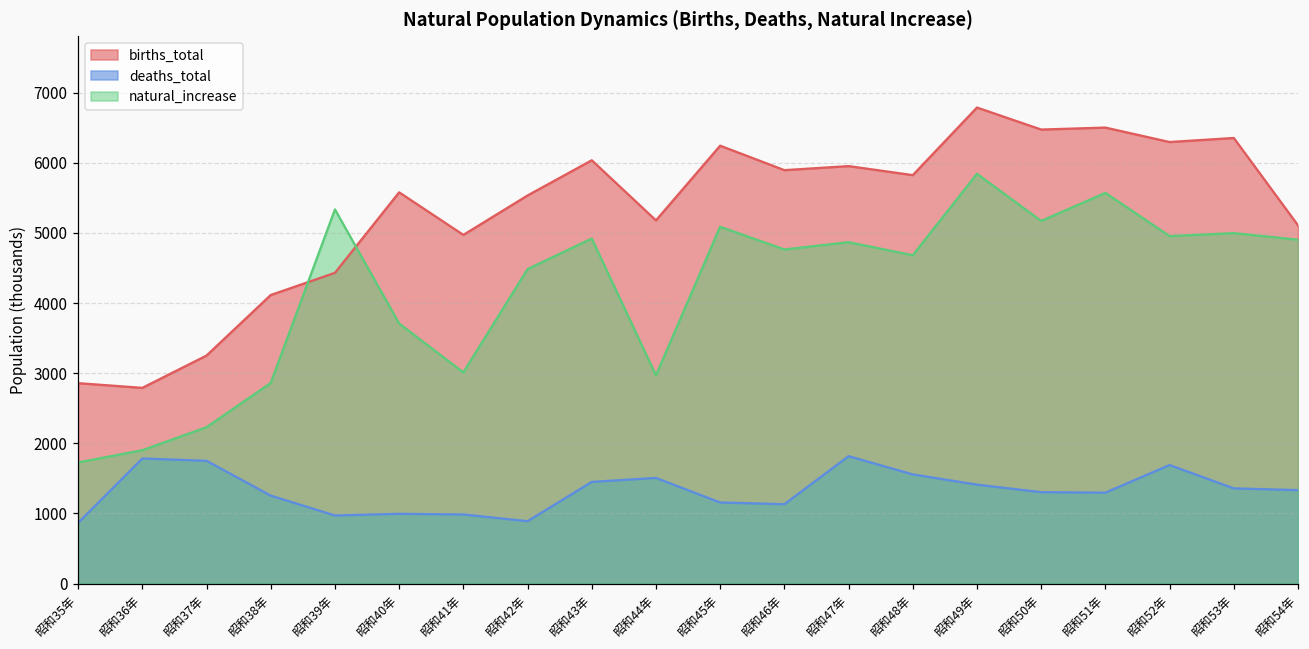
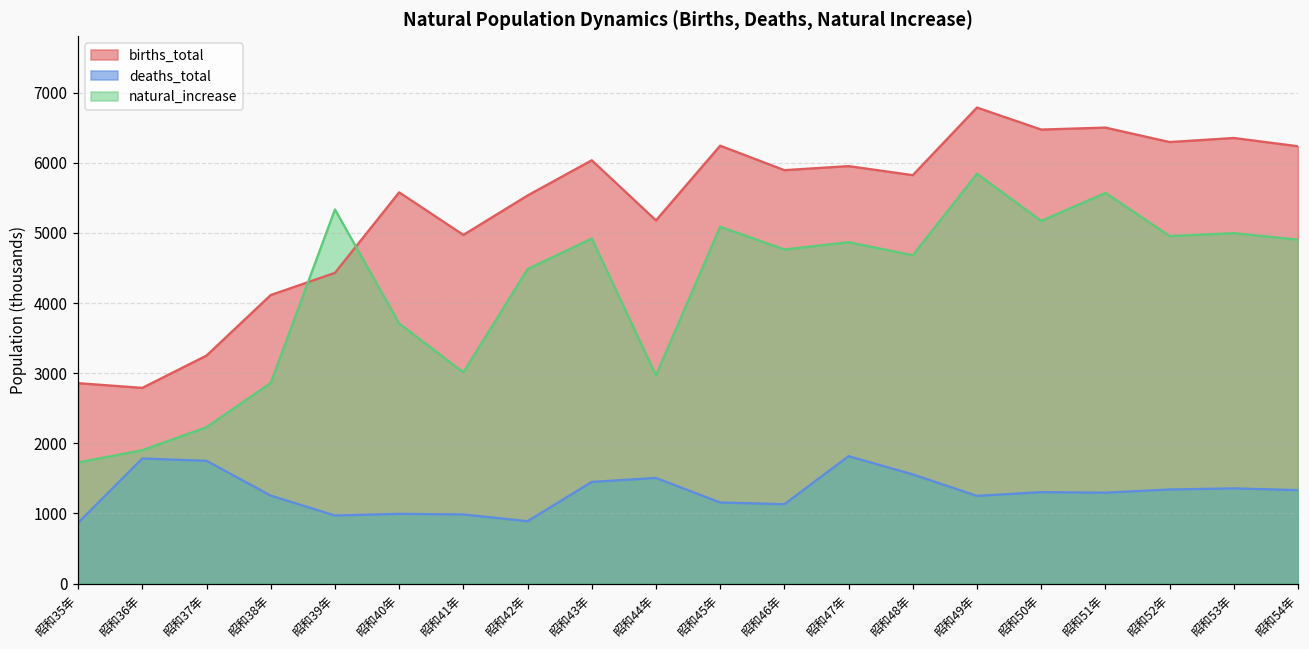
  {
    "births_total": {
      "昭和35年": 2900,
      "昭和36年": 2800,
      "昭和37年": 3300,
      "昭和38年": 4100,
      "昭和39年": 4400,
      "昭和40年": 5600,
      "昭和41年": 5000,
      "昭和42年": 5500,
      "昭和43年": 6000,
      "昭和44年": 5200,
      "昭和45年": 6200,
      "昭和46年": 5900,
      "昭和47年": 6000,
      "昭和48年": 5800,
      "昭和49年": 6800,
      "昭和50年": 6500,
      "昭和51年": 6500,
      "昭和52年": 6300,
      "昭和53年": 6400,
-     "昭和54年": 5100
+     "昭和54年": 6200
    },
    "deaths_total": {
      "昭和35年": 900,
      "昭和36年": 1800,
      "昭和37年": 1800,
      "昭和38年": 1300,
      "昭和39年": 1000,
      "昭和40年": 1000,
      "昭和41年": 1000,
      "昭和42年": 900,
      "昭和43年": 1400,
      "昭和44年": 1500,
      "昭和45年": 1200,
      "昭和46年": 1100,
      "昭和47年": 1800,
      "昭和48年": 1600,
-     "昭和49年": 1400,
+     "昭和49年": 1300,
      "昭和50年": 1300,
      "昭和51年": 1300,
-     "昭和52年": 1700,
+     "昭和52年": 1300,
      "昭和53年": 1400,
      "昭和54年": 1300
    },
    "natural_increase": {
      "昭和35年": 1700,
      "昭和36年": 1900,
      "昭和37年": 2200,
      "昭和38年": 2900,
      "昭和39年": 5300,
      "昭和40年": 3700,
      "昭和41年": 3000,
      "昭和42年": 4500,
      "昭和43年": 4900,
      "昭和44年": 3000,
      "昭和45年": 5100,
      "昭和46年": 4800,
      "昭和47年": 4900,
      "昭和48年": 4700,
      "昭和49年": 5800,
      "昭和50年": 5200,
      "昭和51年": 5600,
      "昭和52年": 5000,
      "昭和53年": 5000,
      "昭和54年": 4900
    }
  }
